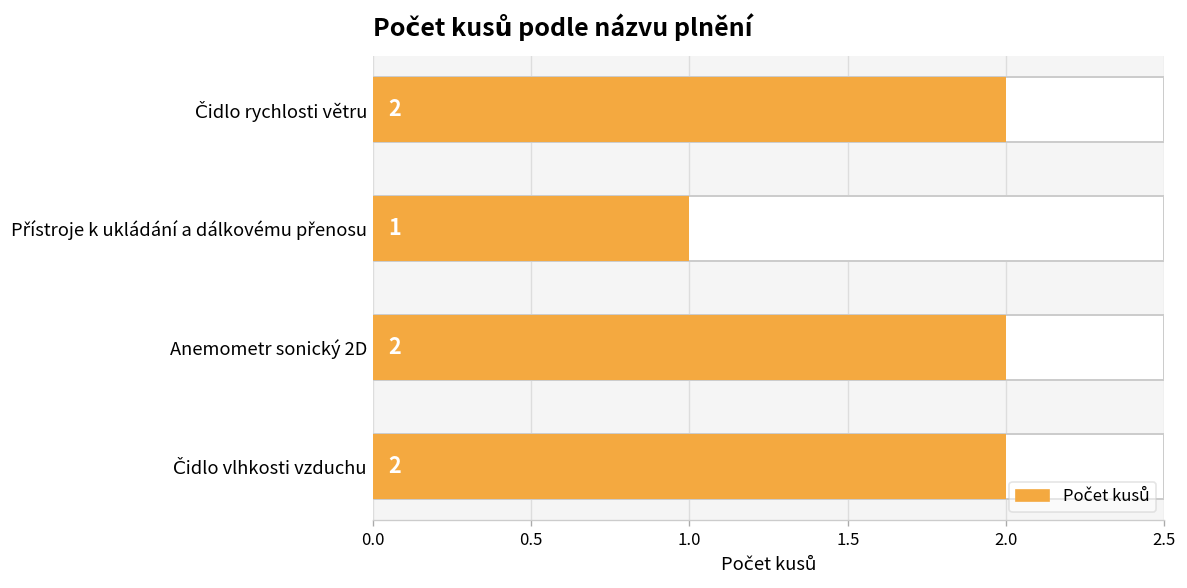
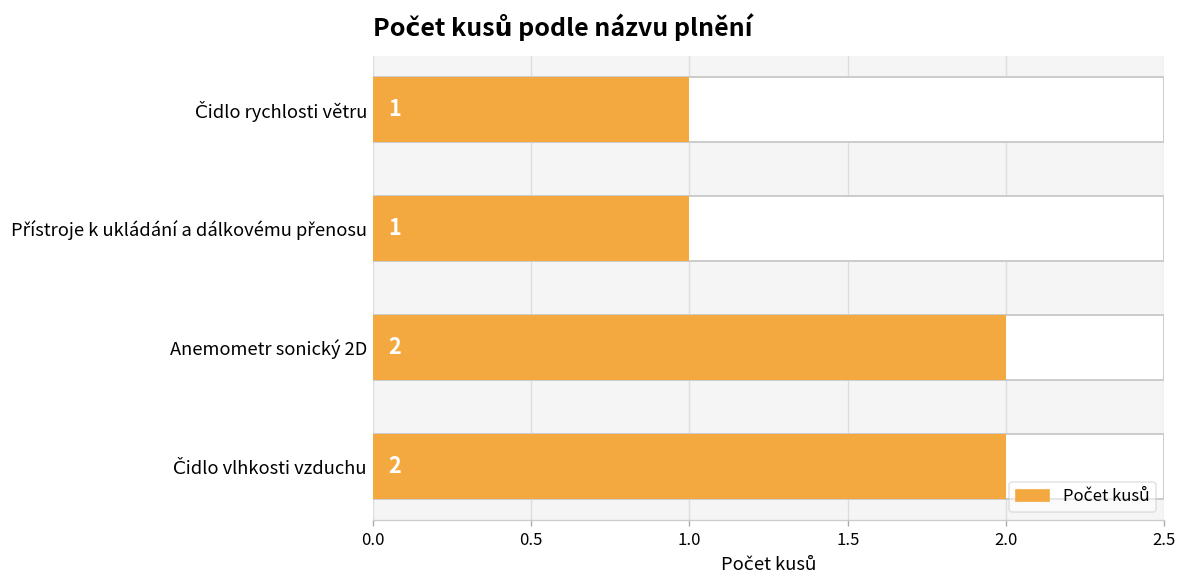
  {
-   "Čidlo rychlosti větru": 2,
+   "Čidlo rychlosti větru": 1,
    "Přístroje k ukládání a dálkovému přenosu": 1,
    "Anemometr sonický 2D": 2,
    "Čidlo vlhkosti vzduchu": 2
  }
